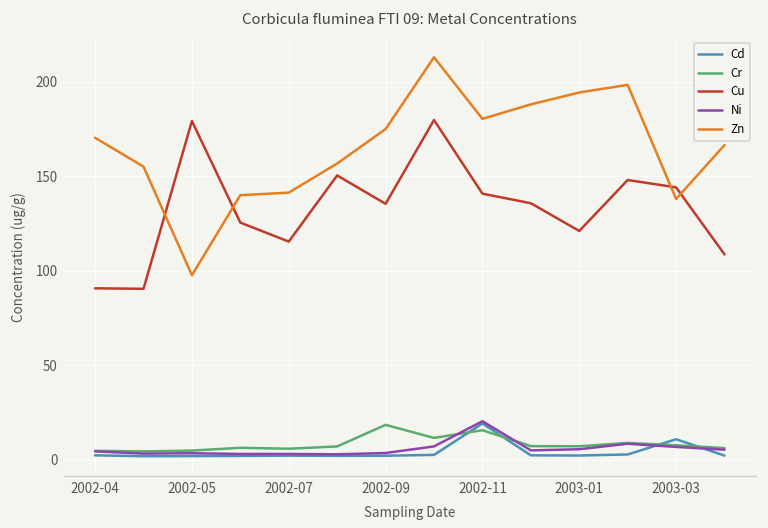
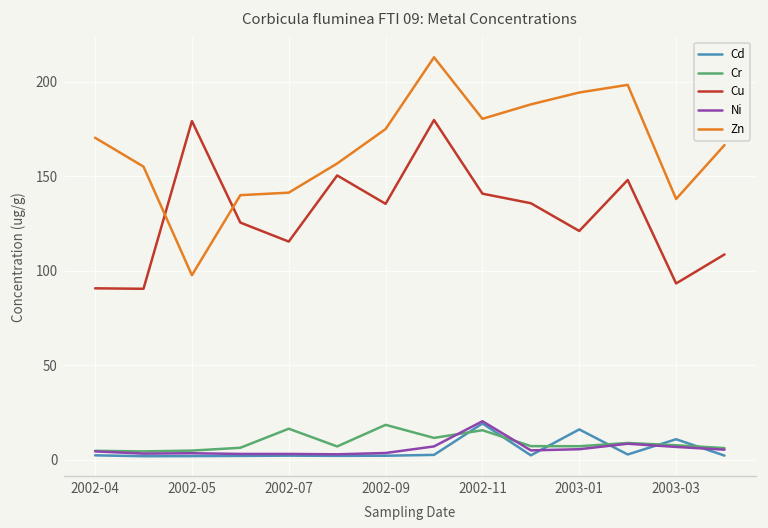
  {
    "Cd": {
-     "2003-01": 2,
+     "2003-01": 16,
      "2003-03": 11
    },
    "Cr": {
-     "2002-07": 6,
+     "2002-07": 17,
      "2002-09": 19,
      "2002-11": 16
    },
    "Cu": {
      "2002-05": 179,
      "2002-07": 115,
      "2002-09": 135,
      "2002-11": 141,
      "2003-01": 121,
-     "2003-03": 144
+     "2003-03": 93
    },
    "Zn": {
      "2002-05": 98,
      "2002-07": 141,
      "2002-09": 175,
      "2002-11": 180,
      "2003-01": 194,
      "2003-03": 138
    }
  }
